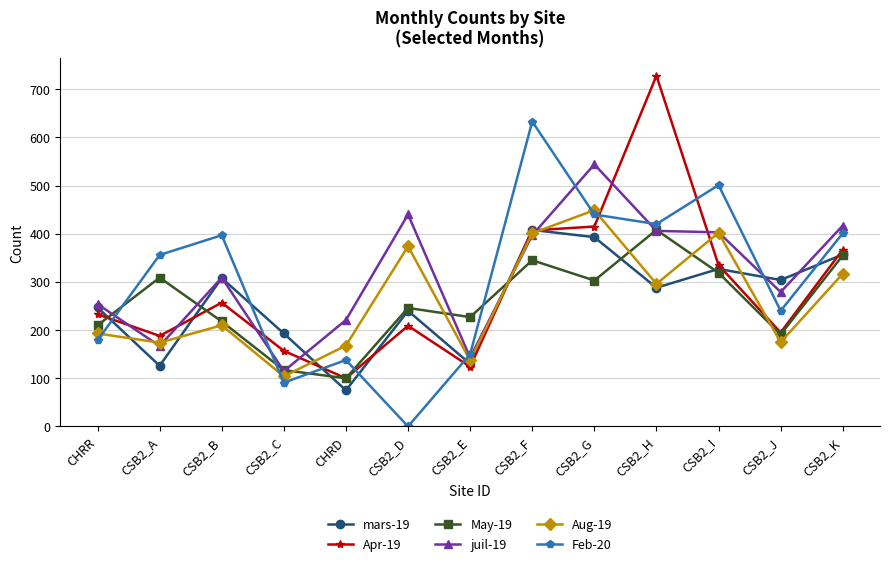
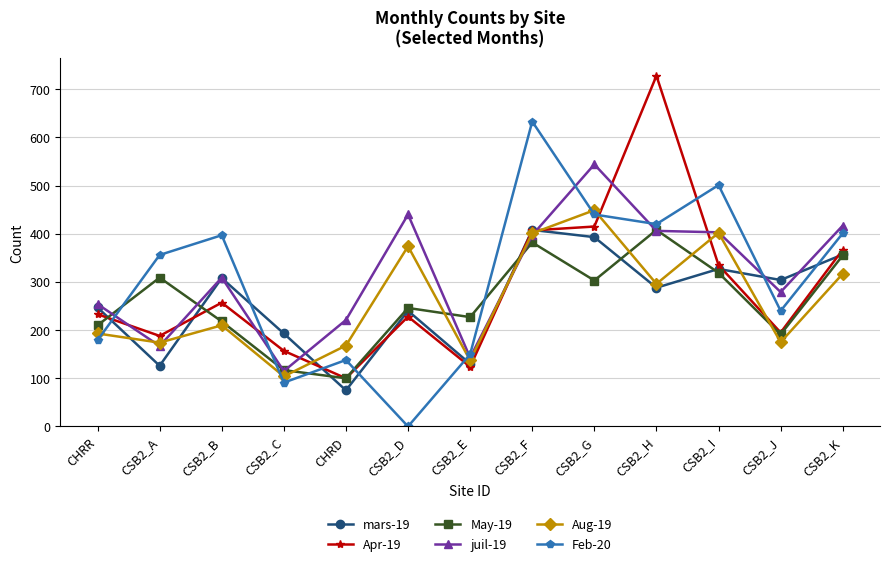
  {
    "mars-19": {
      "CHRR": 250,
      "CSB2_A": 130,
      "CSB2_C": 190,
      "CHRD": 80,
      "CSB2_D": 240,
      "CSB2_E": 130,
      "CSB2_G": 390,
      "CSB2_H": 290,
      "CSB2_I": 330,
      "CSB2_J": 300
    },
    "Apr-19": {
      "CHRR": 230,
      "CSB2_A": 190,
      "CSB2_B": 260,
      "CSB2_C": 160,
-     "CSB2_D": 210,
+     "CSB2_D": 230,
      "CSB2_E": 120,
      "CSB2_G": 420,
      "CSB2_H": 730,
      "CSB2_I": 340,
      "CSB2_K": 370
    },
    "May-19": {
      "CHRR": 210,
      "CSB2_A": 310,
      "CSB2_B": 220,
      "CSB2_D": 250,
      "CSB2_E": 230,
-     "CSB2_F": 350,
+     "CSB2_F": 380,
      "CSB2_G": 300,
      "CSB2_I": 320
    },
    "juil-19": {
      "CHRR": 250,
      "CSB2_A": 170,
      "CHRD": 220,
      "CSB2_D": 440,
      "CSB2_E": 140,
      "CSB2_G": 540,
      "CSB2_J": 280,
      "CSB2_K": 420
    },
    "Aug-19": {
      "CHRR": 190,
      "CSB2_A": 170,
      "CSB2_B": 210,
      "CSB2_C": 100,
      "CHRD": 170,
      "CSB2_D": 370,
      "CSB2_E": 140,
      "CSB2_G": 450,
      "CSB2_H": 300,
      "CSB2_J": 180,
      "CSB2_K": 320
    },
    "Feb-20": {
      "CHRR": 180,
      "CSB2_A": 360,
      "CSB2_B": 400,
      "CSB2_C": 90,
      "CHRD": 140,
      "CSB2_D": 0,
      "CSB2_E": 150,
      "CSB2_F": 630,
      "CSB2_G": 440,
      "CSB2_H": 420,
      "CSB2_I": 500,
      "CSB2_J": 240,
      "CSB2_K": 400
    }
  }
